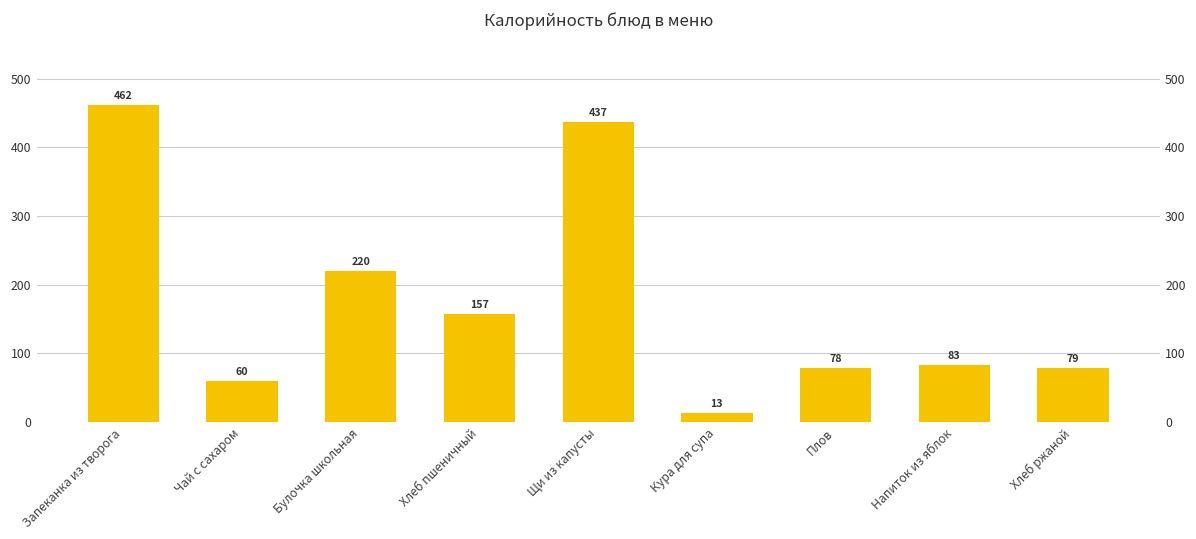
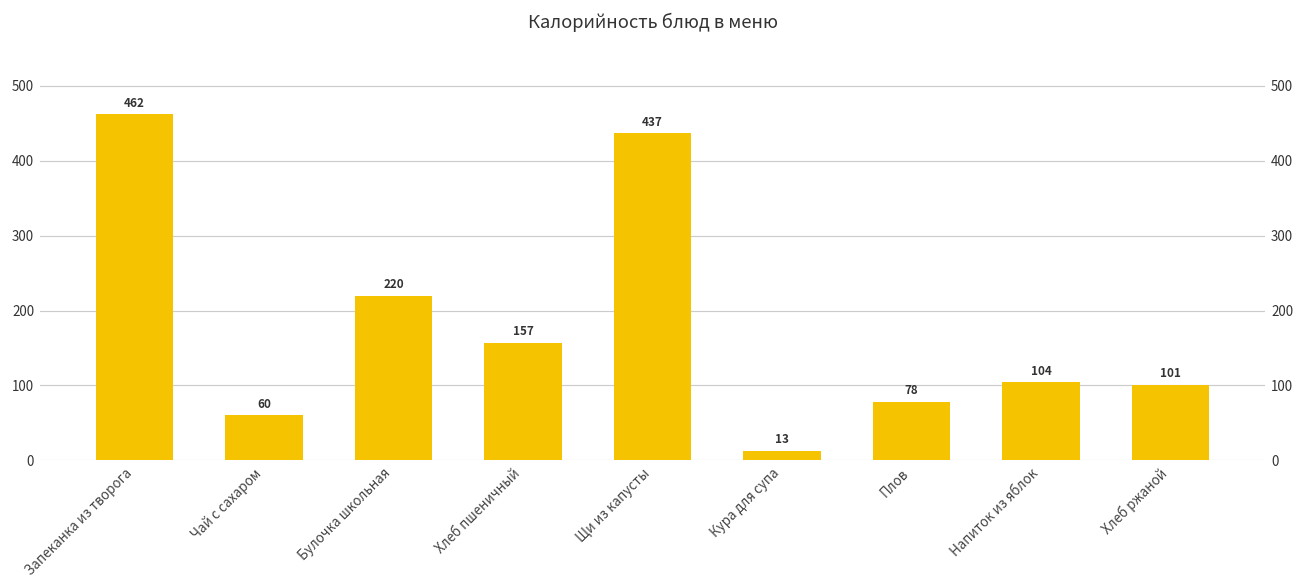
  {
    "Запеканка из творога": 462,
    "Чай с сахаром": 60,
    "Булочка школьная": 220,
    "Хлеб пшеничный": 157,
    "Щи из капусты": 437,
    "Кура для супа": 13,
    "Плов": 78,
-   "Напиток из яблок": 83,
-   "Хлеб ржаной": 79
+   "Напиток из яблок": 104,
+   "Хлеб ржаной": 101
  }
